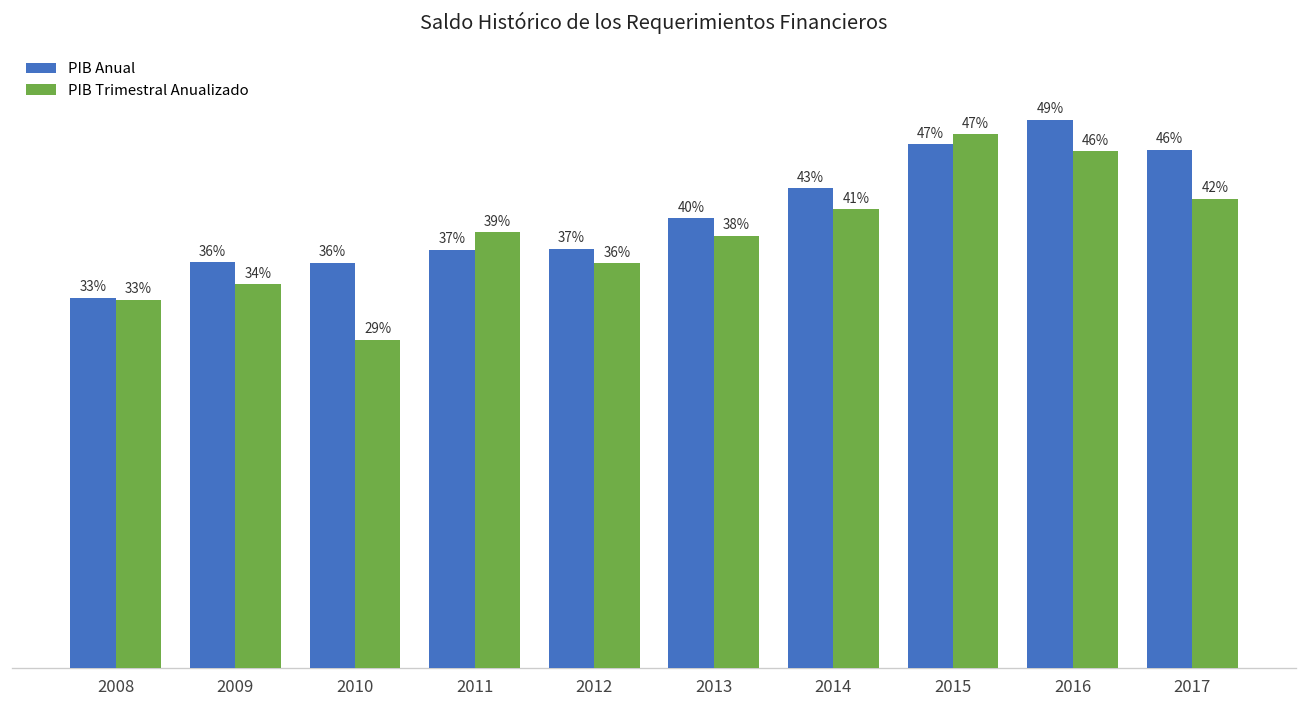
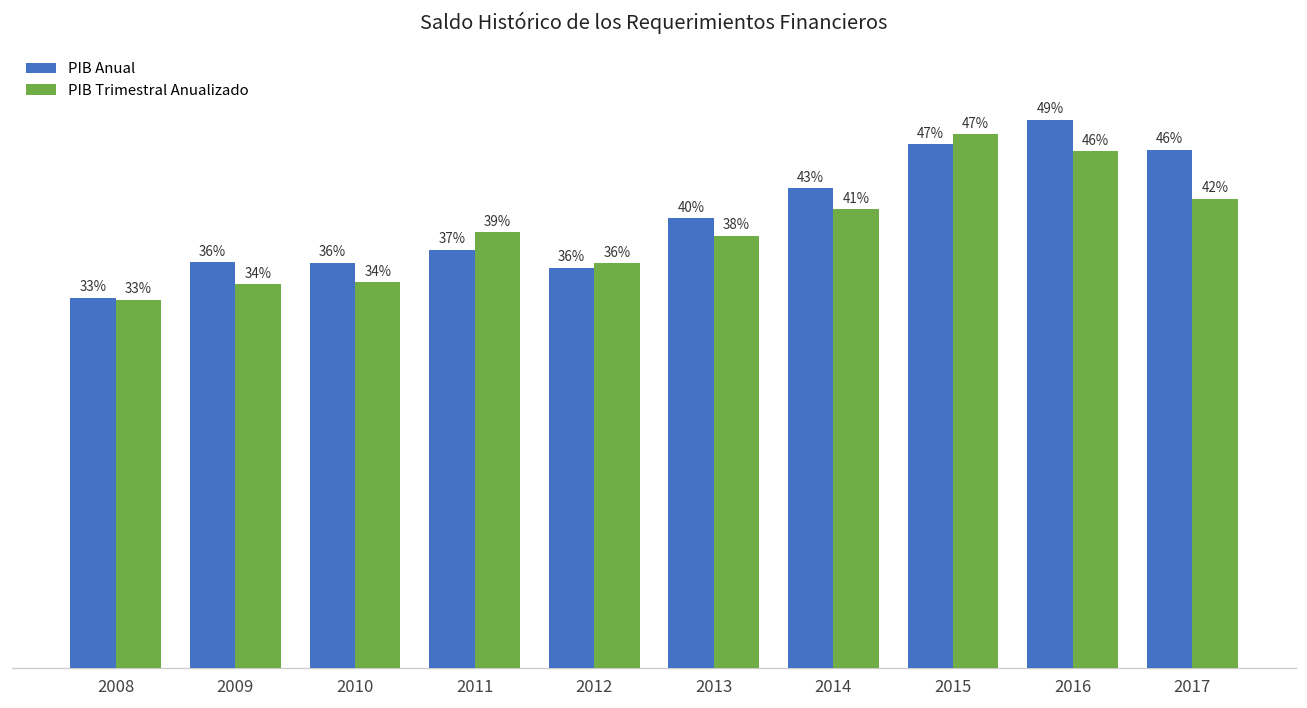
  {
    "PIB Anual": {
      "2008": "33%",
      "2009": "36%",
      "2010": "36%",
      "2011": "37%",
-     "2012": "37%",
+     "2012": "36%",
      "2013": "40%",
      "2014": "43%",
      "2015": "47%",
      "2016": "49%",
      "2017": "46%"
    },
    "PIB Trimestral Anualizado": {
      "2008": "33%",
      "2009": "34%",
-     "2010": "29%",
+     "2010": "34%",
      "2011": "39%",
      "2012": "36%",
      "2013": "38%",
      "2014": "41%",
      "2015": "47%",
      "2016": "46%",
      "2017": "42%"
    }
  }
